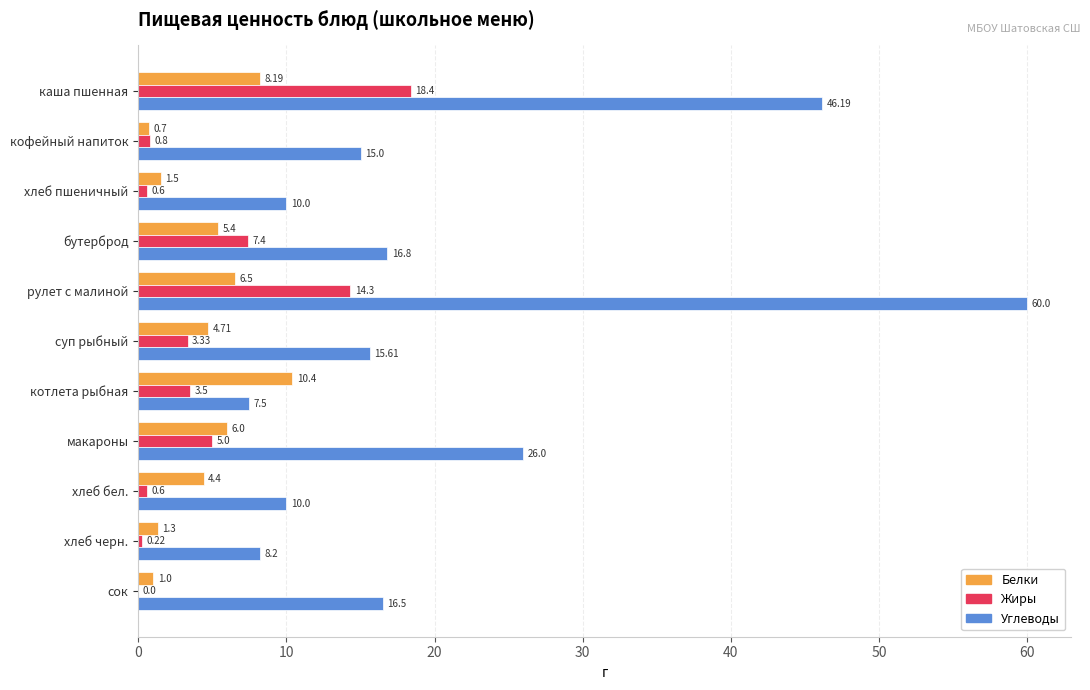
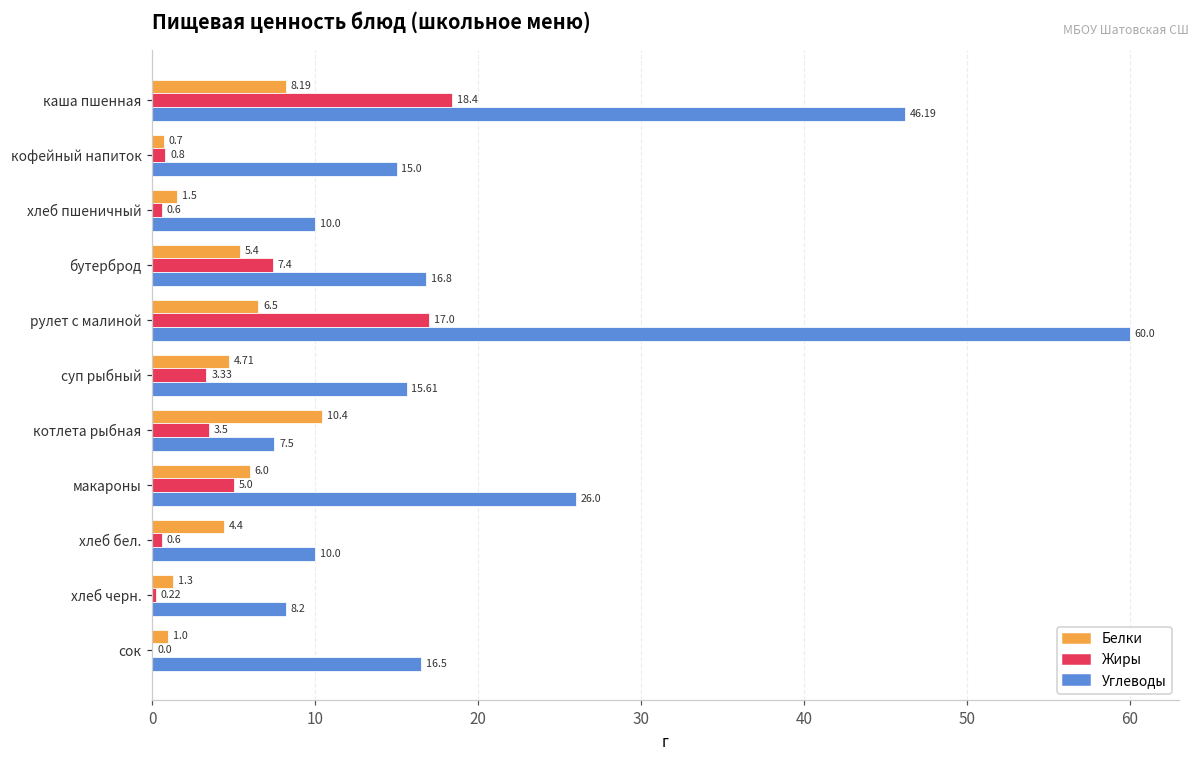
  {
    "Белки": {
      "каша пшенная": 8.19,
      "кофейный напиток": 0.7,
      "хлеб пшеничный": 1.5,
      "бутерброд": 5.4,
      "рулет с малиной": 6.5,
      "суп рыбный": 4.71,
      "котлета рыбная": 10.4,
      "макароны": 6.0,
      "хлеб бел.": 4.4,
      "хлеб черн.": 1.3,
      "сок": 1.0
    },
    "Жиры": {
      "каша пшенная": 18.4,
      "кофейный напиток": 0.8,
      "хлеб пшеничный": 0.6,
      "бутерброд": 7.4,
-     "рулет с малиной": 14.3,
+     "рулет с малиной": 17.0,
      "суп рыбный": 3.33,
      "котлета рыбная": 3.5,
      "макароны": 5.0,
      "хлеб бел.": 0.6,
      "хлеб черн.": 0.22,
      "сок": 0.0
    },
    "Углеводы": {
      "каша пшенная": 46.19,
      "кофейный напиток": 15.0,
      "хлеб пшеничный": 10.0,
      "бутерброд": 16.8,
      "рулет с малиной": 60.0,
      "суп рыбный": 15.61,
      "котлета рыбная": 7.5,
      "макароны": 26.0,
      "хлеб бел.": 10.0,
      "хлеб черн.": 8.2,
      "сок": 16.5
    }
  }
